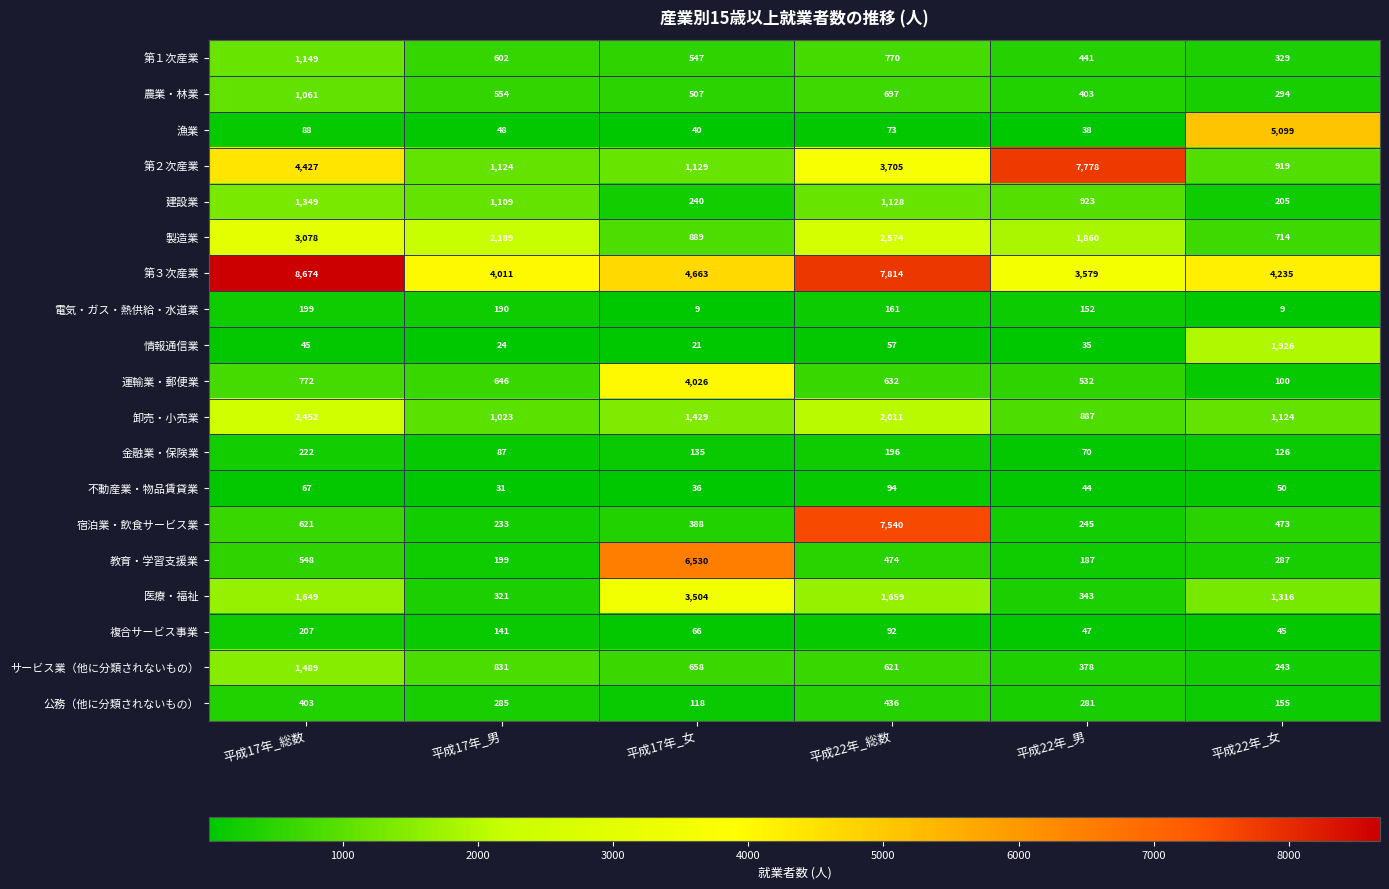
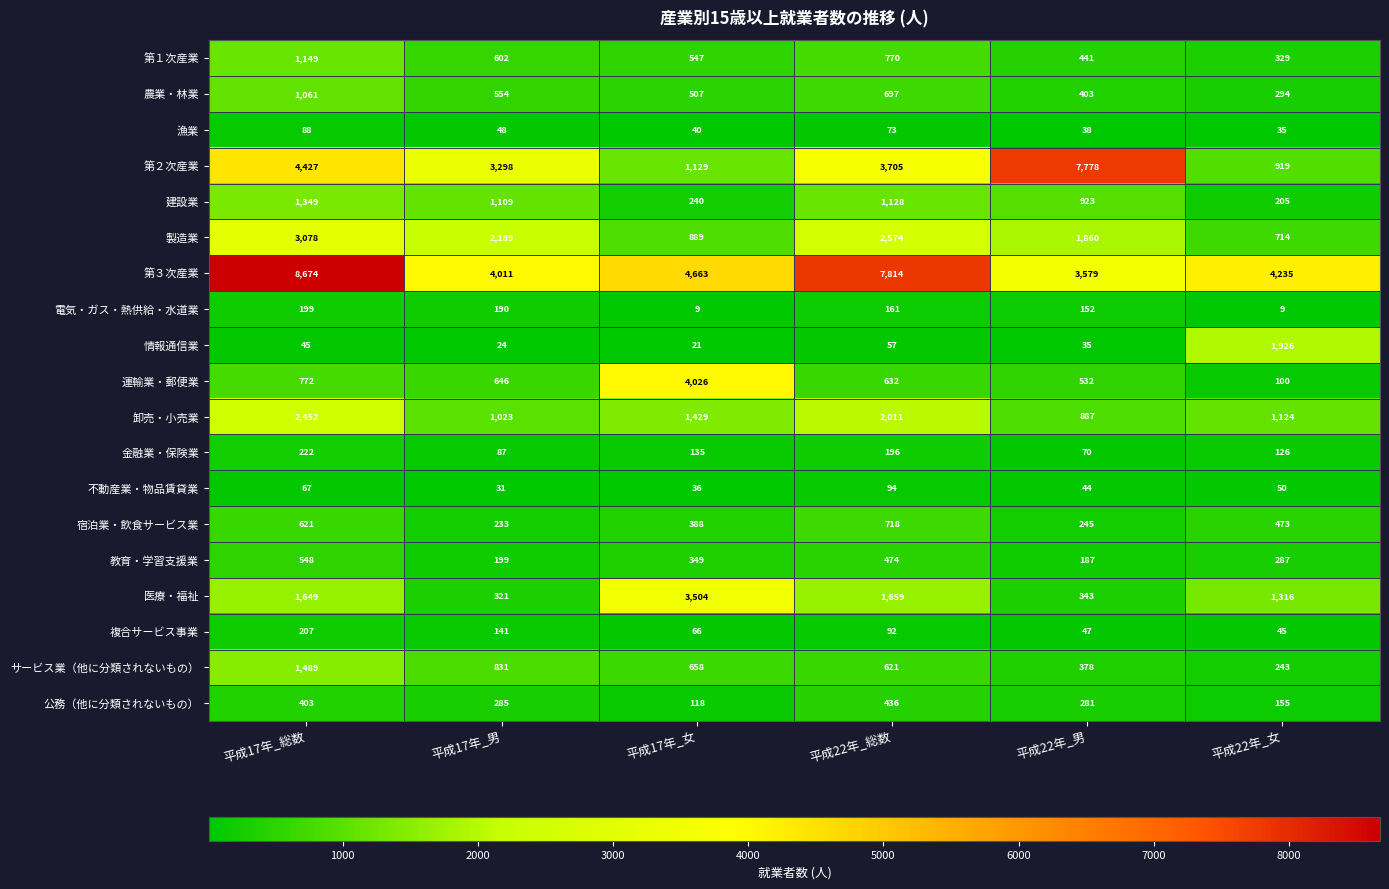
  {
    "第１次産業": {
      "平成17年_総数": "1,149",
      "平成17年_男": "602",
      "平成17年_女": "547",
      "平成22年_総数": "770",
      "平成22年_男": "441",
      "平成22年_女": "329"
    },
    "農業・林業": {
      "平成17年_総数": "1,061",
      "平成17年_男": "554",
      "平成17年_女": "507",
      "平成22年_総数": "697",
      "平成22年_男": "403",
      "平成22年_女": "294"
    },
    "漁業": {
      "平成17年_総数": "88",
      "平成17年_男": "48",
      "平成17年_女": "40",
      "平成22年_総数": "73",
      "平成22年_男": "38",
-     "平成22年_女": "5,099"
+     "平成22年_女": "35"
    },
    "第２次産業": {
      "平成17年_総数": "4,427",
-     "平成17年_男": "1,124",
+     "平成17年_男": "3,298",
      "平成17年_女": "1,129",
      "平成22年_総数": "3,705",
      "平成22年_男": "7,778",
      "平成22年_女": "919"
    },
    "建設業": {
      "平成17年_総数": "1,349",
      "平成17年_男": "1,109",
      "平成17年_女": "240",
      "平成22年_総数": "1,128",
      "平成22年_男": "923",
      "平成22年_女": "205"
    },
    "製造業": {
      "平成17年_総数": "3,078",
      "平成17年_男": "2,189",
      "平成17年_女": "889",
      "平成22年_総数": "2,574",
      "平成22年_男": "1,860",
      "平成22年_女": "714"
    },
    "第３次産業": {
      "平成17年_総数": "8,674",
      "平成17年_男": "4,011",
      "平成17年_女": "4,663",
      "平成22年_総数": "7,814",
      "平成22年_男": "3,579",
      "平成22年_女": "4,235"
    },
    "電気・ガス・熱供給・水道業": {
      "平成17年_総数": "199",
      "平成17年_男": "190",
      "平成17年_女": "9",
      "平成22年_総数": "161",
      "平成22年_男": "152",
      "平成22年_女": "9"
    },
    "情報通信業": {
      "平成17年_総数": "45",
      "平成17年_男": "24",
      "平成17年_女": "21",
      "平成22年_総数": "57",
      "平成22年_男": "35",
      "平成22年_女": "1,926"
    },
    "運輸業・郵便業": {
      "平成17年_総数": "772",
      "平成17年_男": "646",
      "平成17年_女": "4,026",
      "平成22年_総数": "632",
      "平成22年_男": "532",
      "平成22年_女": "100"
    },
    "卸売・小売業": {
      "平成17年_総数": "2,452",
      "平成17年_男": "1,023",
      "平成17年_女": "1,429",
      "平成22年_総数": "2,011",
      "平成22年_男": "887",
      "平成22年_女": "1,124"
    },
    "金融業・保険業": {
      "平成17年_総数": "222",
      "平成17年_男": "87",
      "平成17年_女": "135",
      "平成22年_総数": "196",
      "平成22年_男": "70",
      "平成22年_女": "126"
    },
    "不動産業・物品賃貸業": {
      "平成17年_総数": "67",
      "平成17年_男": "31",
      "平成17年_女": "36",
      "平成22年_総数": "94",
      "平成22年_男": "44",
      "平成22年_女": "50"
    },
    "宿泊業・飲食サービス業": {
      "平成17年_総数": "621",
      "平成17年_男": "233",
      "平成17年_女": "388",
-     "平成22年_総数": "7,540",
+     "平成22年_総数": "718",
      "平成22年_男": "245",
      "平成22年_女": "473"
    },
    "教育・学習支援業": {
      "平成17年_総数": "548",
      "平成17年_男": "199",
-     "平成17年_女": "6,530",
+     "平成17年_女": "349",
      "平成22年_総数": "474",
      "平成22年_男": "187",
      "平成22年_女": "287"
    },
    "医療・福祉": {
      "平成17年_総数": "1,649",
      "平成17年_男": "321",
      "平成17年_女": "3,504",
      "平成22年_総数": "1,659",
      "平成22年_男": "343",
      "平成22年_女": "1,316"
    },
    "複合サービス事業": {
      "平成17年_総数": "207",
      "平成17年_男": "141",
      "平成17年_女": "66",
      "平成22年_総数": "92",
      "平成22年_男": "47",
      "平成22年_女": "45"
    },
    "サービス業（他に分類されないもの）": {
      "平成17年_総数": "1,489",
      "平成17年_男": "831",
      "平成17年_女": "658",
      "平成22年_総数": "621",
      "平成22年_男": "378",
      "平成22年_女": "243"
    },
    "公務（他に分類されないもの）": {
      "平成17年_総数": "403",
      "平成17年_男": "285",
      "平成17年_女": "118",
      "平成22年_総数": "436",
      "平成22年_男": "281",
      "平成22年_女": "155"
    }
  }
